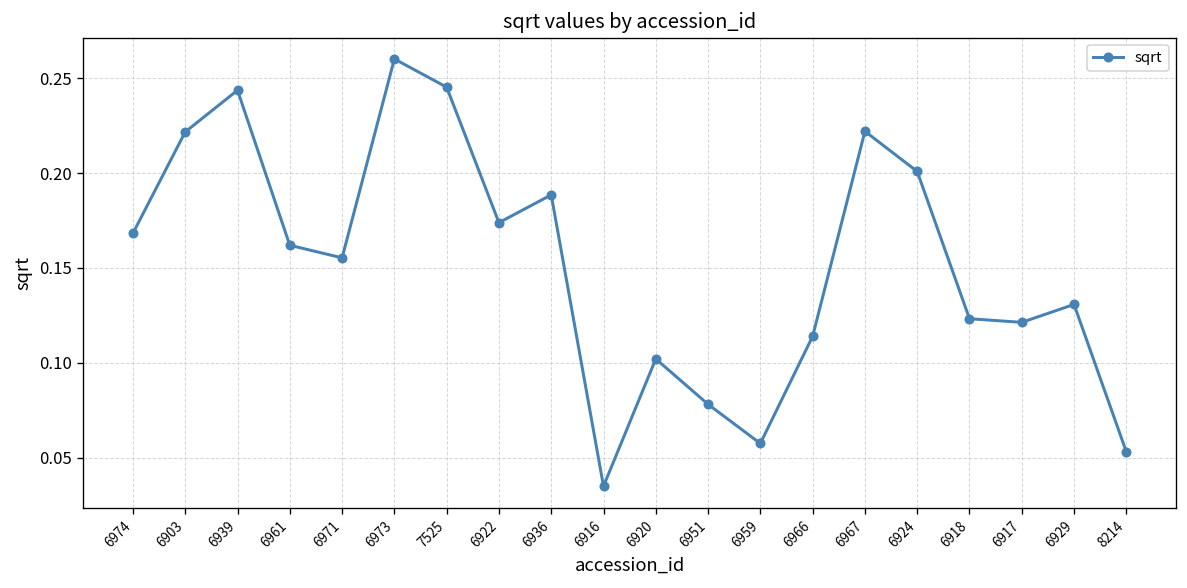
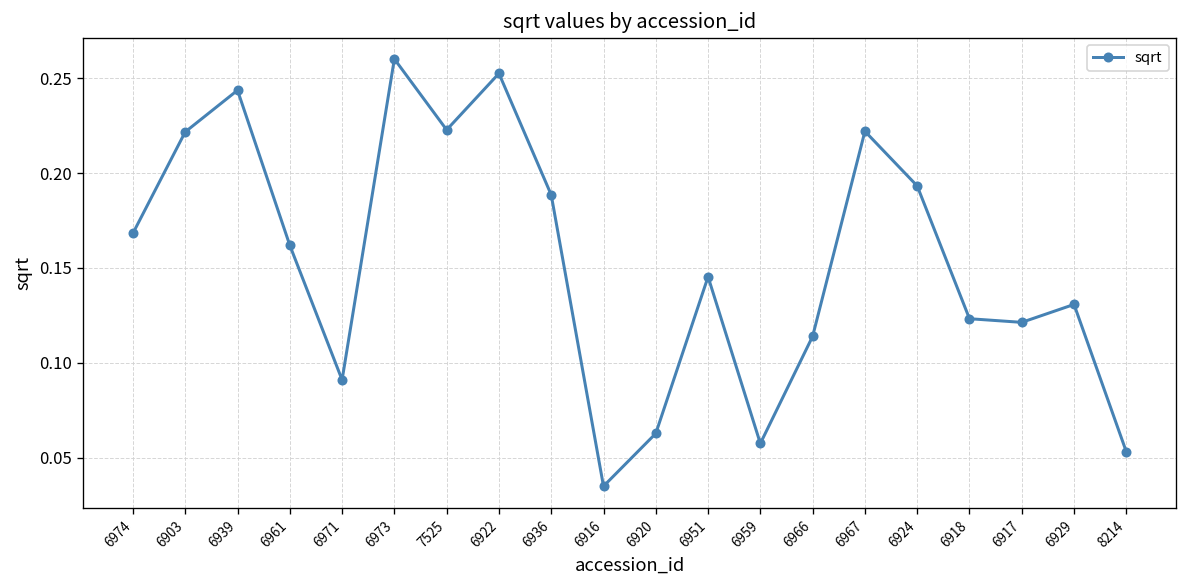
  {
    "6974": 0.168,
    "6903": 0.222,
    "6939": 0.244,
    "6961": 0.162,
-   "6971": 0.155,
+   "6971": 0.091,
    "6973": 0.260,
-   "7525": 0.245,
-   "6922": 0.174,
+   "7525": 0.223,
+   "6922": 0.252,
    "6936": 0.188,
    "6916": 0.035,
-   "6920": 0.102,
-   "6951": 0.078,
+   "6920": 0.063,
+   "6951": 0.145,
    "6959": 0.058,
    "6966": 0.114,
    "6967": 0.222,
-   "6924": 0.201,
+   "6924": 0.193,
    "6918": 0.123,
    "6917": 0.121,
    "6929": 0.131,
    "8214": 0.053
  }
